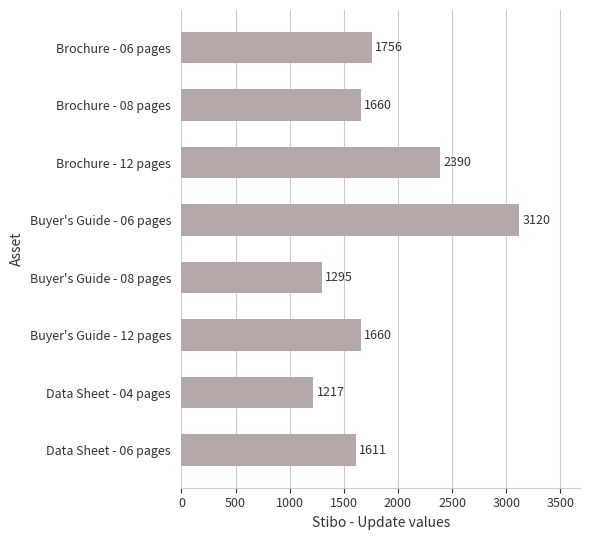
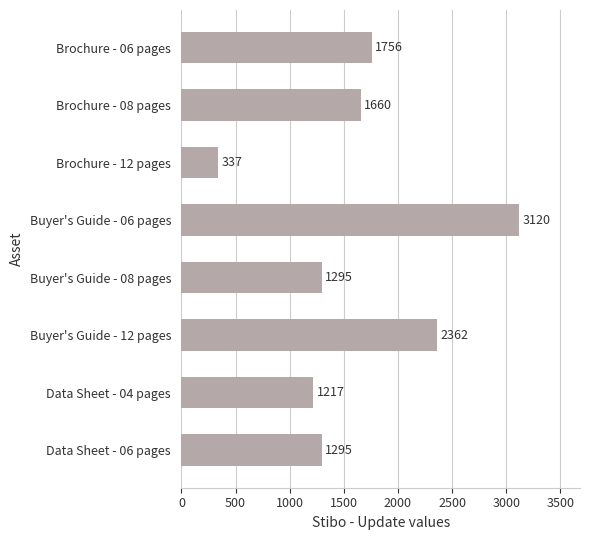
  {
    "Brochure - 06 pages": 1756,
    "Brochure - 08 pages": 1660,
-   "Brochure - 12 pages": 2390,
+   "Brochure - 12 pages": 337,
    "Buyer's Guide - 06 pages": 3120,
    "Buyer's Guide - 08 pages": 1295,
-   "Buyer's Guide - 12 pages": 1660,
+   "Buyer's Guide - 12 pages": 2362,
    "Data Sheet - 04 pages": 1217,
-   "Data Sheet - 06 pages": 1611
+   "Data Sheet - 06 pages": 1295
  }
